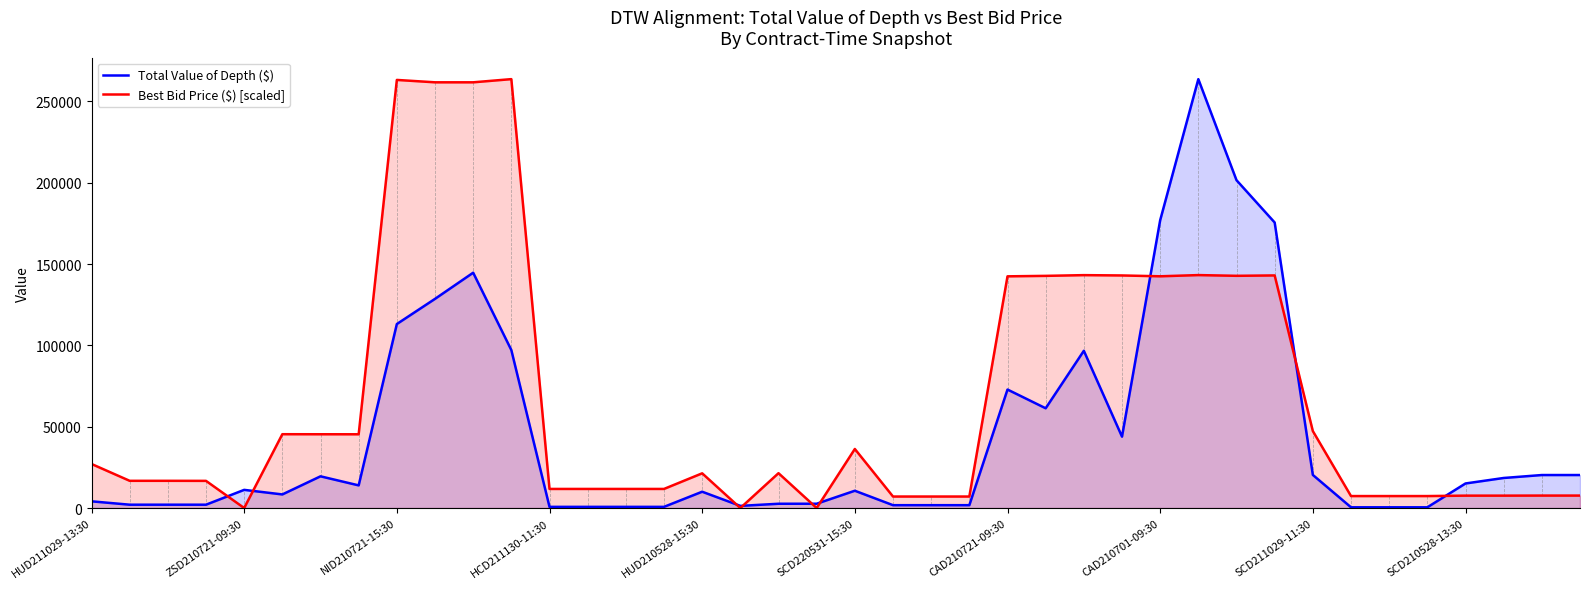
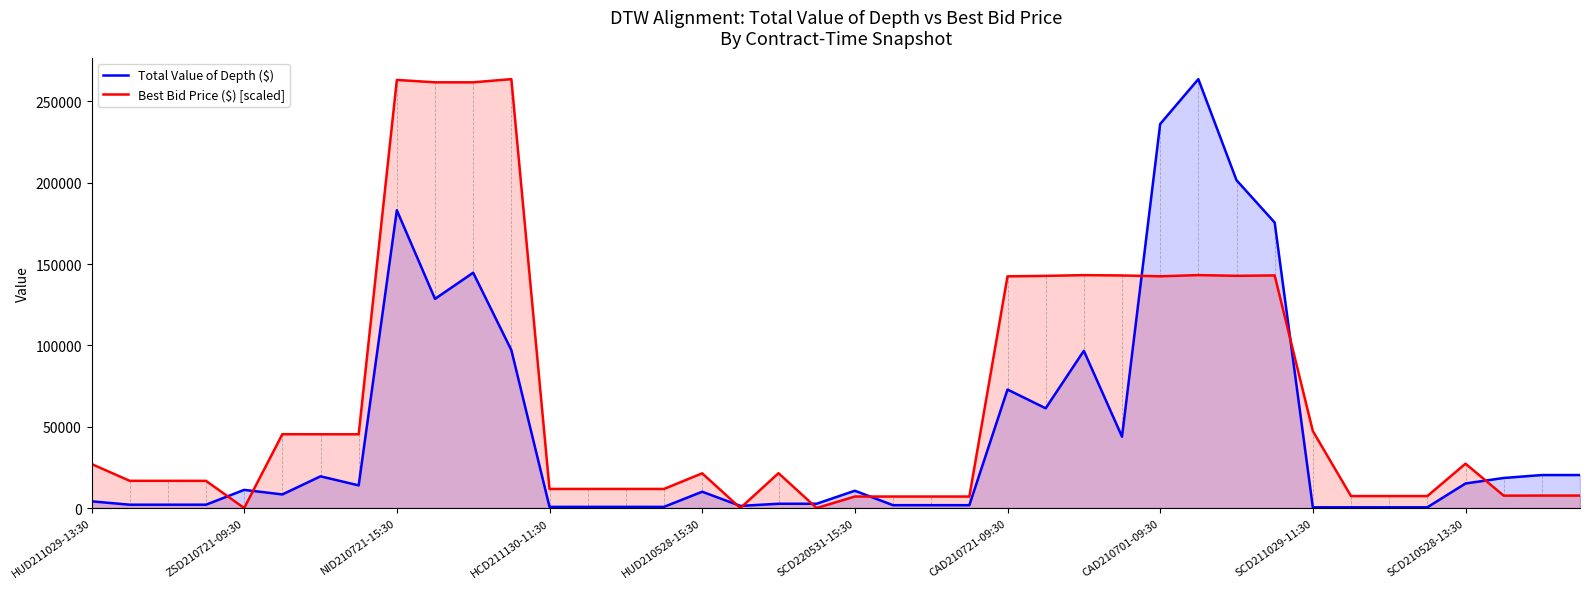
  {
    "Total Value of Depth ($)": {
-     "NID210721-15:30": 113000,
-     "CAD210701-09:30": 177000,
-     "SCD211029-11:30": 20000
+     "NID210721-15:30": 183000,
+     "CAD210701-09:30": 236000,
+     "SCD211029-11:30": 0
    },
    "Best Bid Price ($) [scaled]": {
-     "SCD220531-15:30": 36000,
-     "SCD210528-13:30": 8000
+     "SCD220531-15:30": 7000,
+     "SCD210528-13:30": 27000
    }
  }
